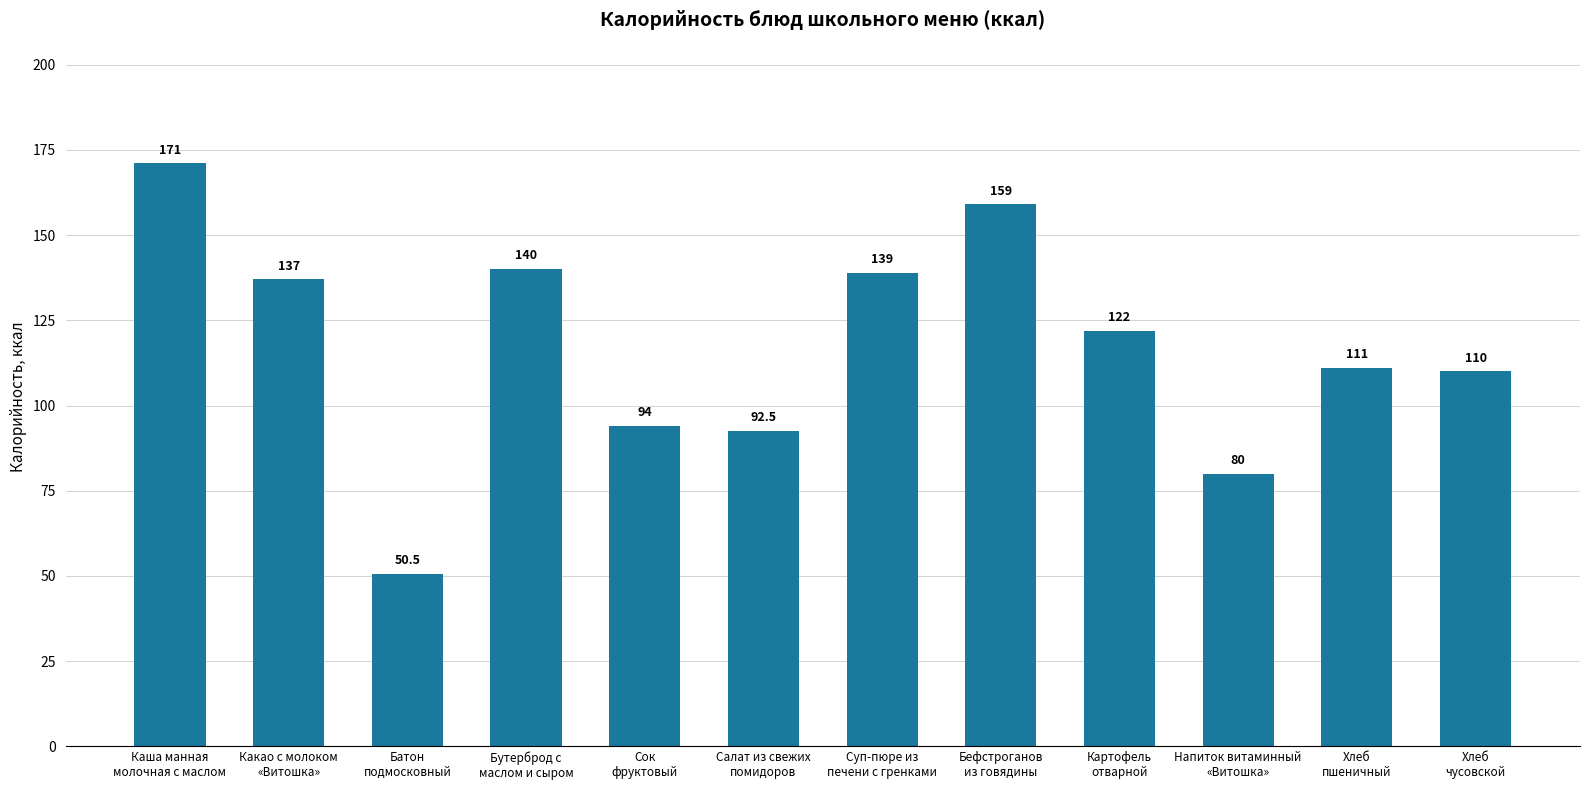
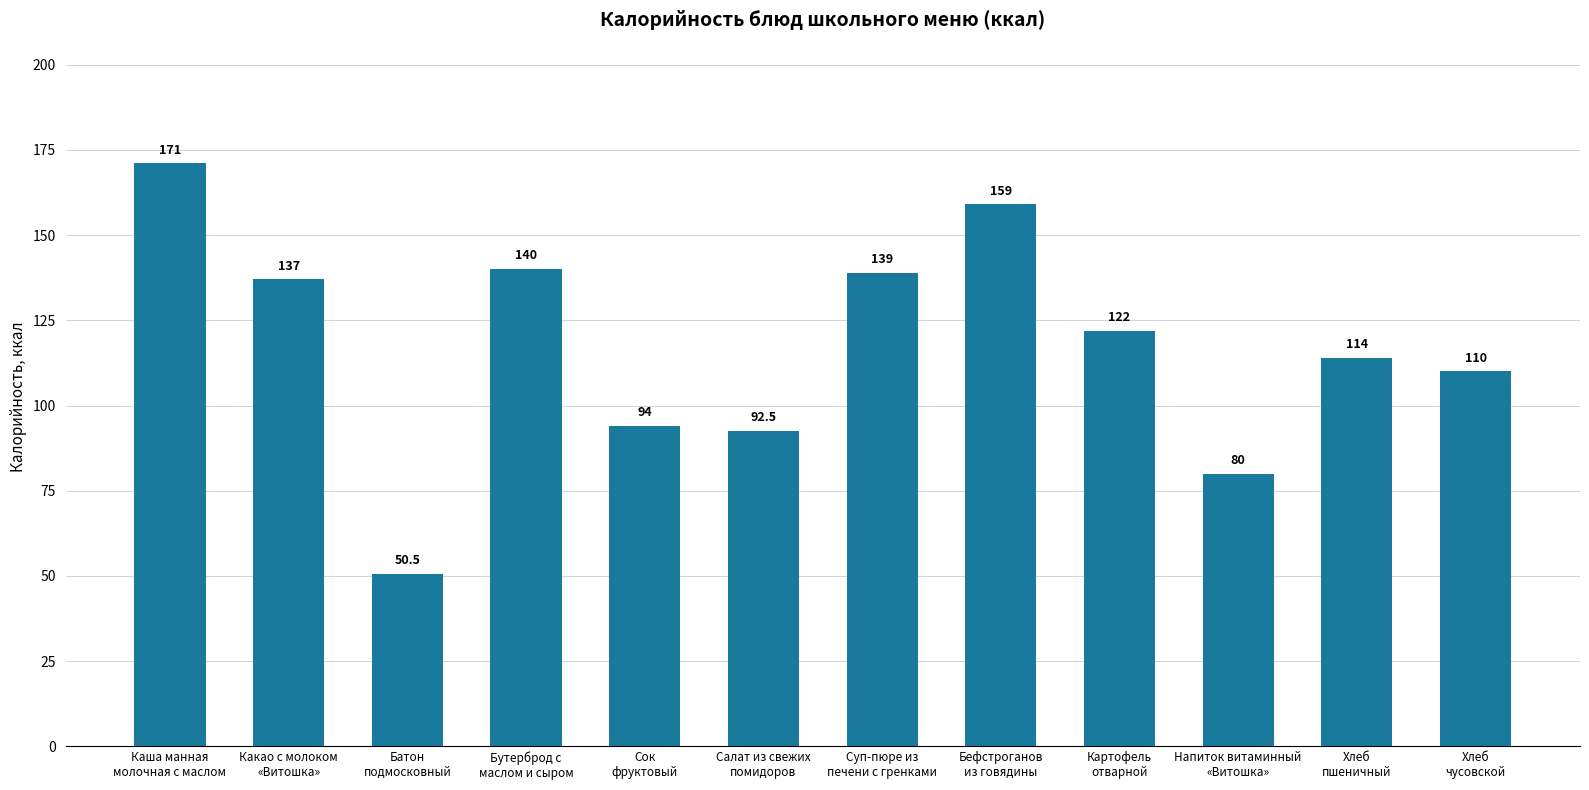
  {
    "Каша манная молочная с маслом": 171,
    "Какао с молоком «Витошка»": 137,
    "Батон подмосковный": 50.5,
    "Бутерброд с маслом и сыром": 140,
    "Сок фруктовый": 94,
    "Салат из свежих помидоров": 92.5,
    "Суп-пюре из печени с гренками": 139,
    "Бефстроганов из говядины": 159,
    "Картофель отварной": 122,
    "Напиток витаминный «Витошка»": 80,
-   "Хлеб пшеничный": 111,
+   "Хлеб пшеничный": 114,
    "Хлеб чусовской": 110
  }
